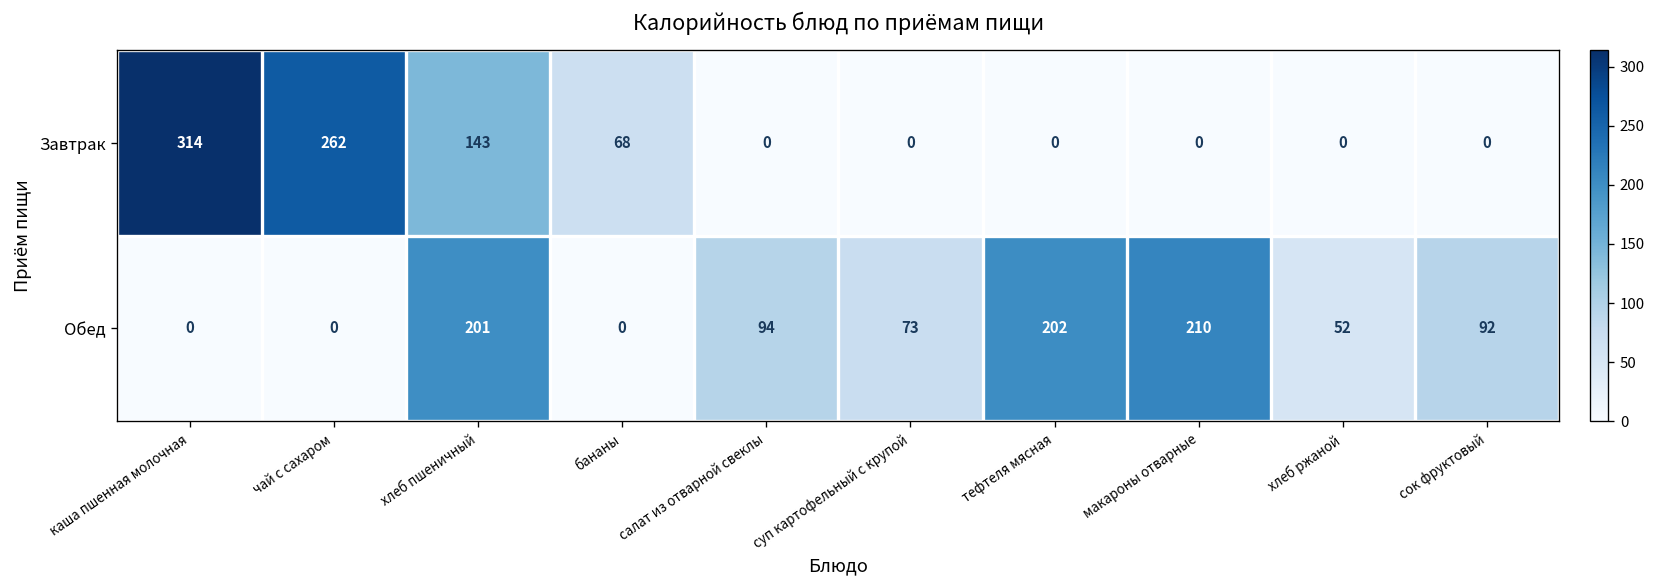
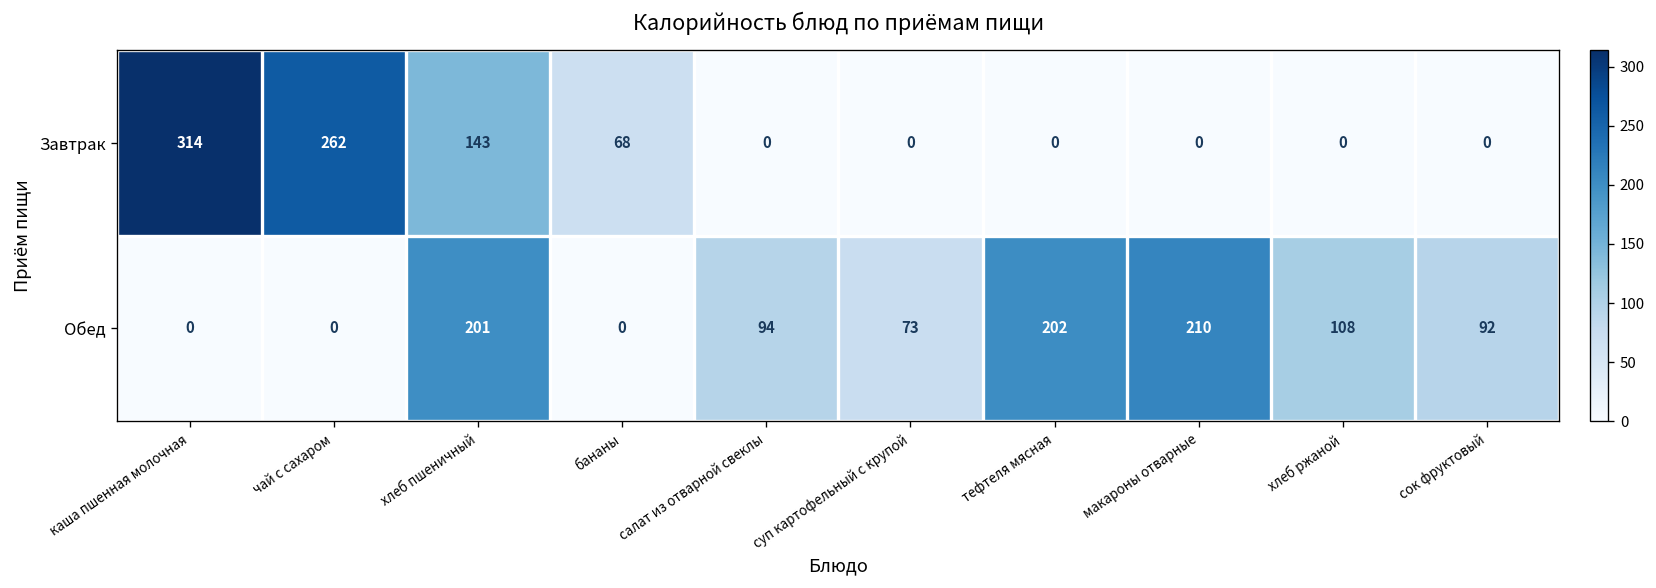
  {
    "Завтрак": {
      "каша пшенная молочная": 314,
      "чай с сахаром": 262,
      "хлеб пшеничный": 143,
      "бананы": 68,
      "салат из отварной свеклы": 0,
      "суп картофельный с крупой": 0,
      "тефтеля мясная": 0,
      "макароны отварные": 0,
      "хлеб ржаной": 0,
      "сок фруктовый": 0
    },
    "Обед": {
      "каша пшенная молочная": 0,
      "чай с сахаром": 0,
      "хлеб пшеничный": 201,
      "бананы": 0,
      "салат из отварной свеклы": 94,
      "суп картофельный с крупой": 73,
      "тефтеля мясная": 202,
      "макароны отварные": 210,
-     "хлеб ржаной": 52,
+     "хлеб ржаной": 108,
      "сок фруктовый": 92
    }
  }
